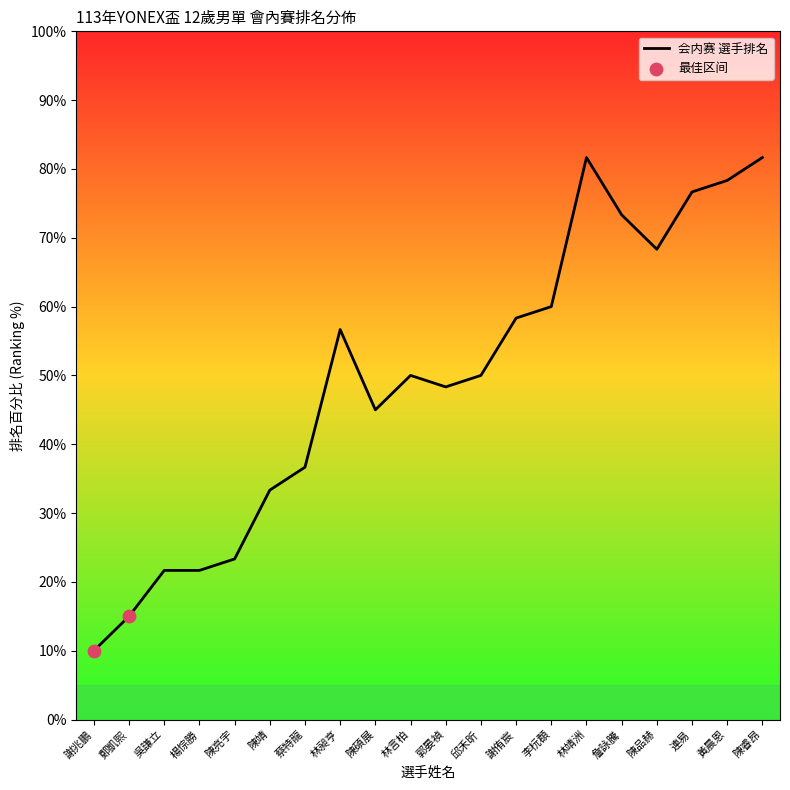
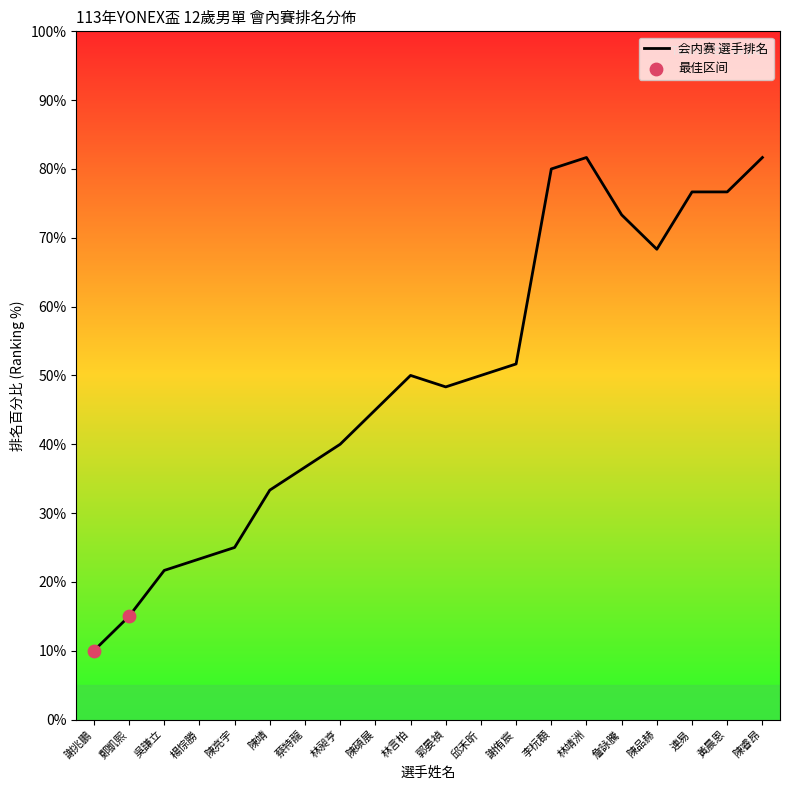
  {
    "会内赛 選手排名": {
      "吳謙立": "22%",
-     "楊悰勝": "22%",
-     "陳亮宇": "23%",
+     "楊悰勝": "23%",
+     "陳亮宇": "25%",
      "陳靖": "33%",
      "蔡特龍": "37%",
-     "林昶亨": "57%",
+     "林昶亨": "40%",
      "陳碩展": "45%",
      "林言柏": "50%",
      "郭晏禎": "48%",
      "邱禾昕": "50%",
-     "謝侑宸": "58%",
-     "李杬頵": "60%",
+     "謝侑宸": "52%",
+     "李杬頵": "80%",
      "林靖洲": "82%",
      "詹詠騰": "73%",
      "陳品赫": "68%",
      "連易": "77%",
-     "黃晨恩": "78%",
+     "黃晨恩": "77%",
      "陳睿昂": "82%"
    }
  }
